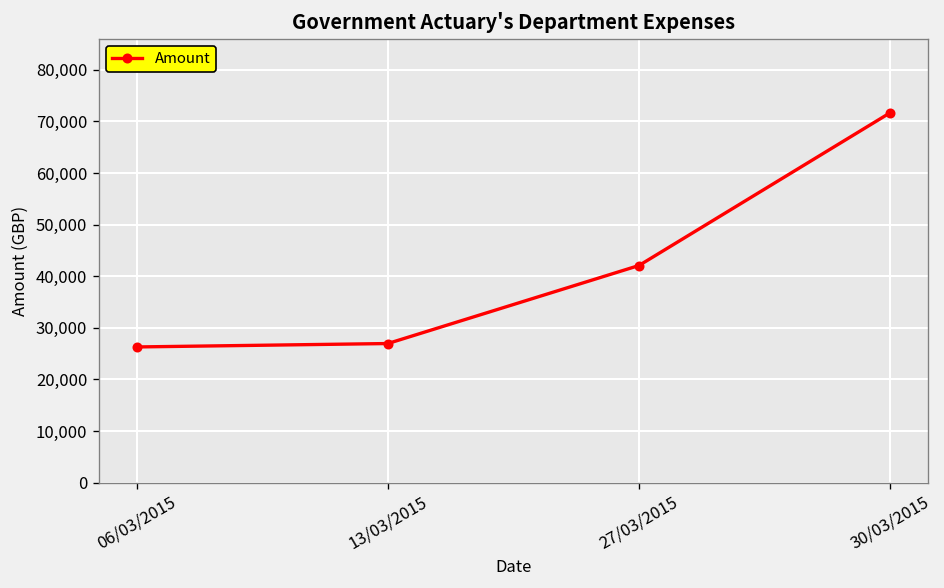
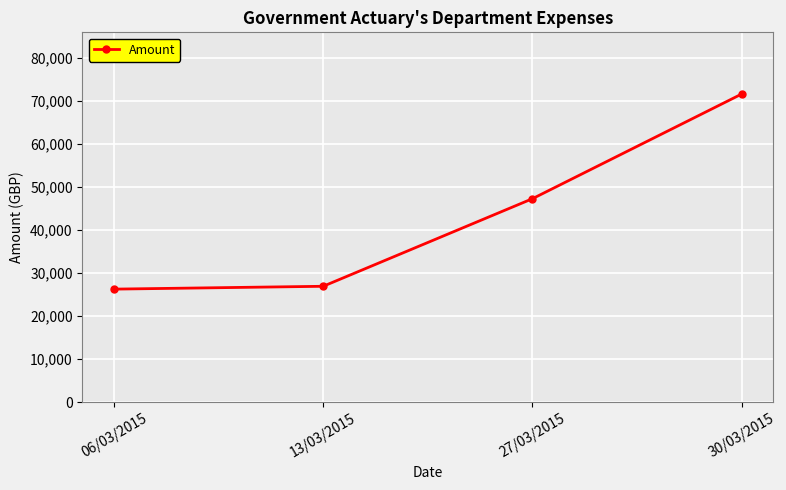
  {
    "06/03/2015": "26,000",
    "13/03/2015": "27,000",
-   "27/03/2015": "42,000",
+   "27/03/2015": "47,000",
    "30/03/2015": "72,000"
  }
